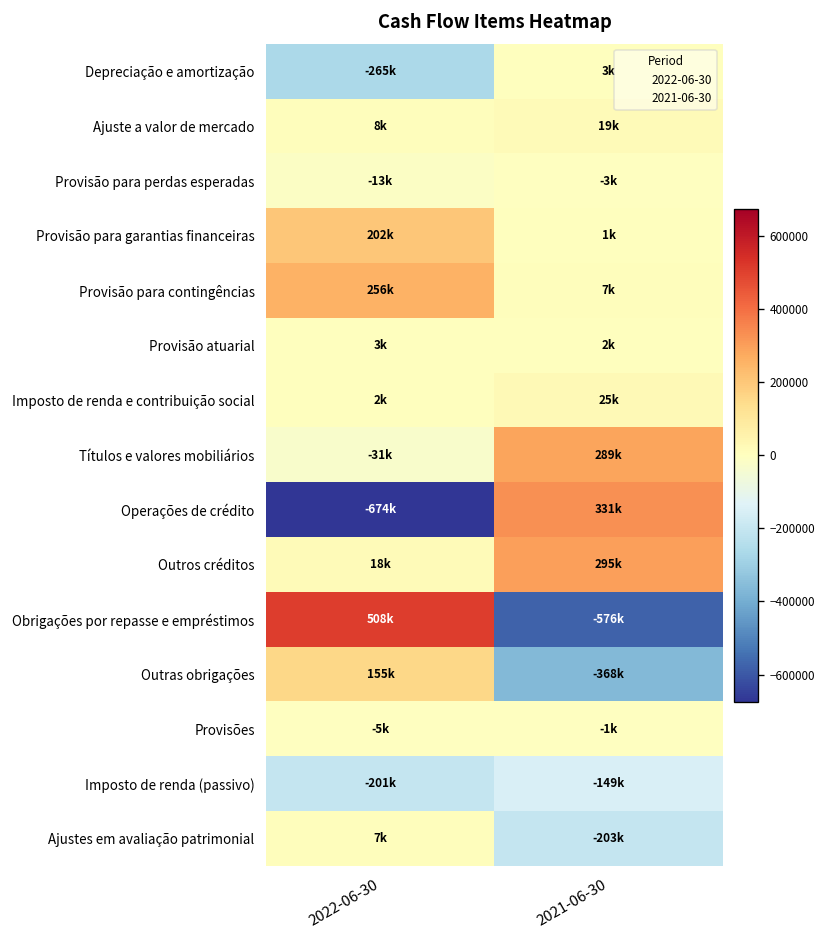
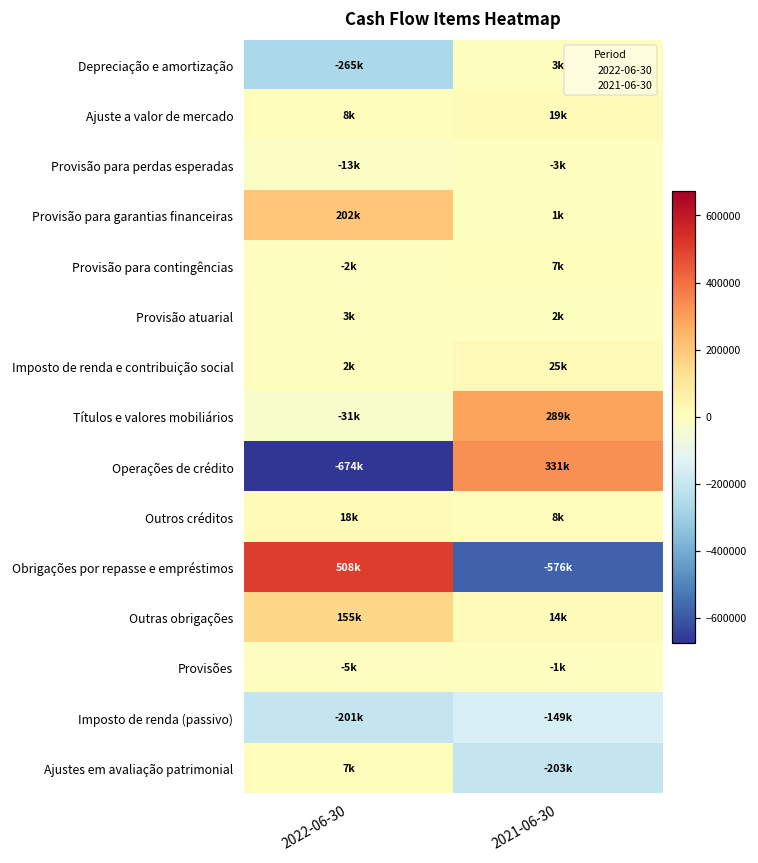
  {
    "Depreciação e amortização": {
      "2022-06-30": "-265k"
    },
    "Ajuste a valor de mercado": {
      "2022-06-30": "8k",
      "2021-06-30": "19k"
    },
    "Provisão para perdas esperadas": {
      "2022-06-30": "-13k",
      "2021-06-30": "-3k"
    },
    "Provisão para garantias financeiras": {
      "2022-06-30": "202k",
      "2021-06-30": "1k"
    },
    "Provisão para contingências": {
-     "2022-06-30": "256k",
+     "2022-06-30": "-2k",
      "2021-06-30": "7k"
    },
    "Provisão atuarial": {
      "2022-06-30": "3k",
      "2021-06-30": "2k"
    },
    "Imposto de renda e contribuição social": {
      "2022-06-30": "2k",
      "2021-06-30": "25k"
    },
    "Títulos e valores mobiliários": {
      "2022-06-30": "-31k",
      "2021-06-30": "289k"
    },
    "Operações de crédito": {
      "2022-06-30": "-674k",
      "2021-06-30": "331k"
    },
    "Outros créditos": {
      "2022-06-30": "18k",
-     "2021-06-30": "295k"
+     "2021-06-30": "8k"
    },
    "Obrigações por repasse e empréstimos": {
      "2022-06-30": "508k",
      "2021-06-30": "-576k"
    },
    "Outras obrigações": {
      "2022-06-30": "155k",
-     "2021-06-30": "-368k"
+     "2021-06-30": "14k"
    },
    "Provisões": {
      "2022-06-30": "-5k",
      "2021-06-30": "-1k"
    },
    "Imposto de renda (passivo)": {
      "2022-06-30": "-201k",
      "2021-06-30": "-149k"
    },
    "Ajustes em avaliação patrimonial": {
      "2022-06-30": "7k",
      "2021-06-30": "-203k"
    }
  }
